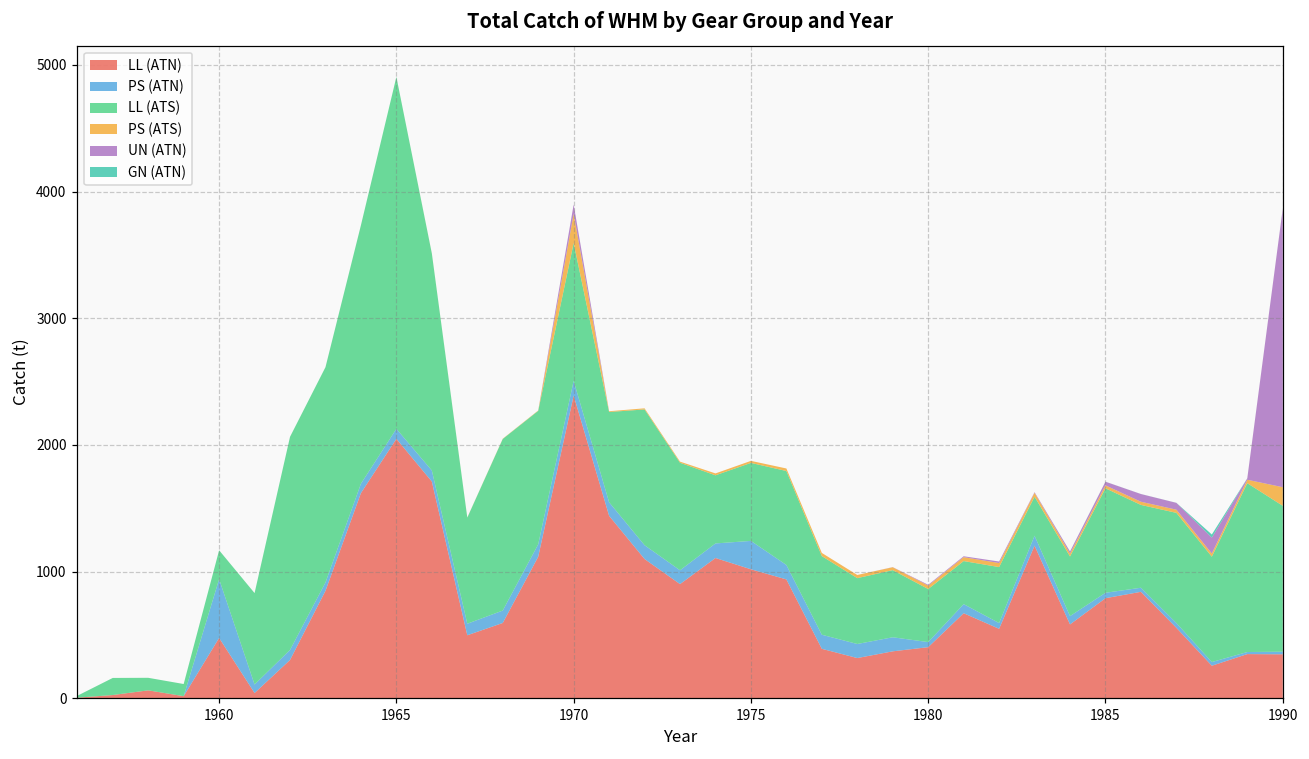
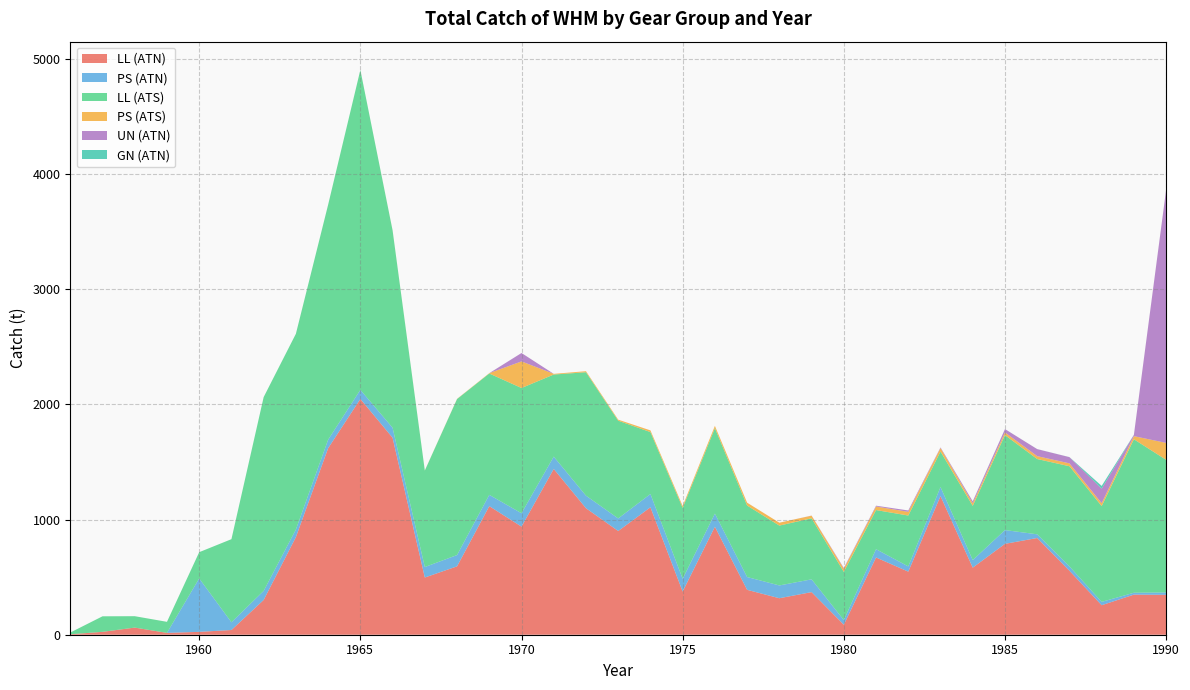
  {
    "LL (ATN)": {
-     "1960": 480,
+     "1960": 30,
      "1965": 2050,
-     "1970": 2390,
-     "1975": 1020,
-     "1980": 400,
+     "1970": 940,
+     "1975": 380,
+     "1980": 90,
      "1985": 790
    },
    "PS (ATN)": {
      "1960": 460,
      "1965": 80,
      "1970": 120,
-     "1975": 220,
+     "1975": 110,
      "1980": 40,
-     "1985": 40
+     "1985": 120
    },
    "PS (ATS)": {
      "1970": 230,
      "1985": 20,
      "1990": 150
    }
  }
